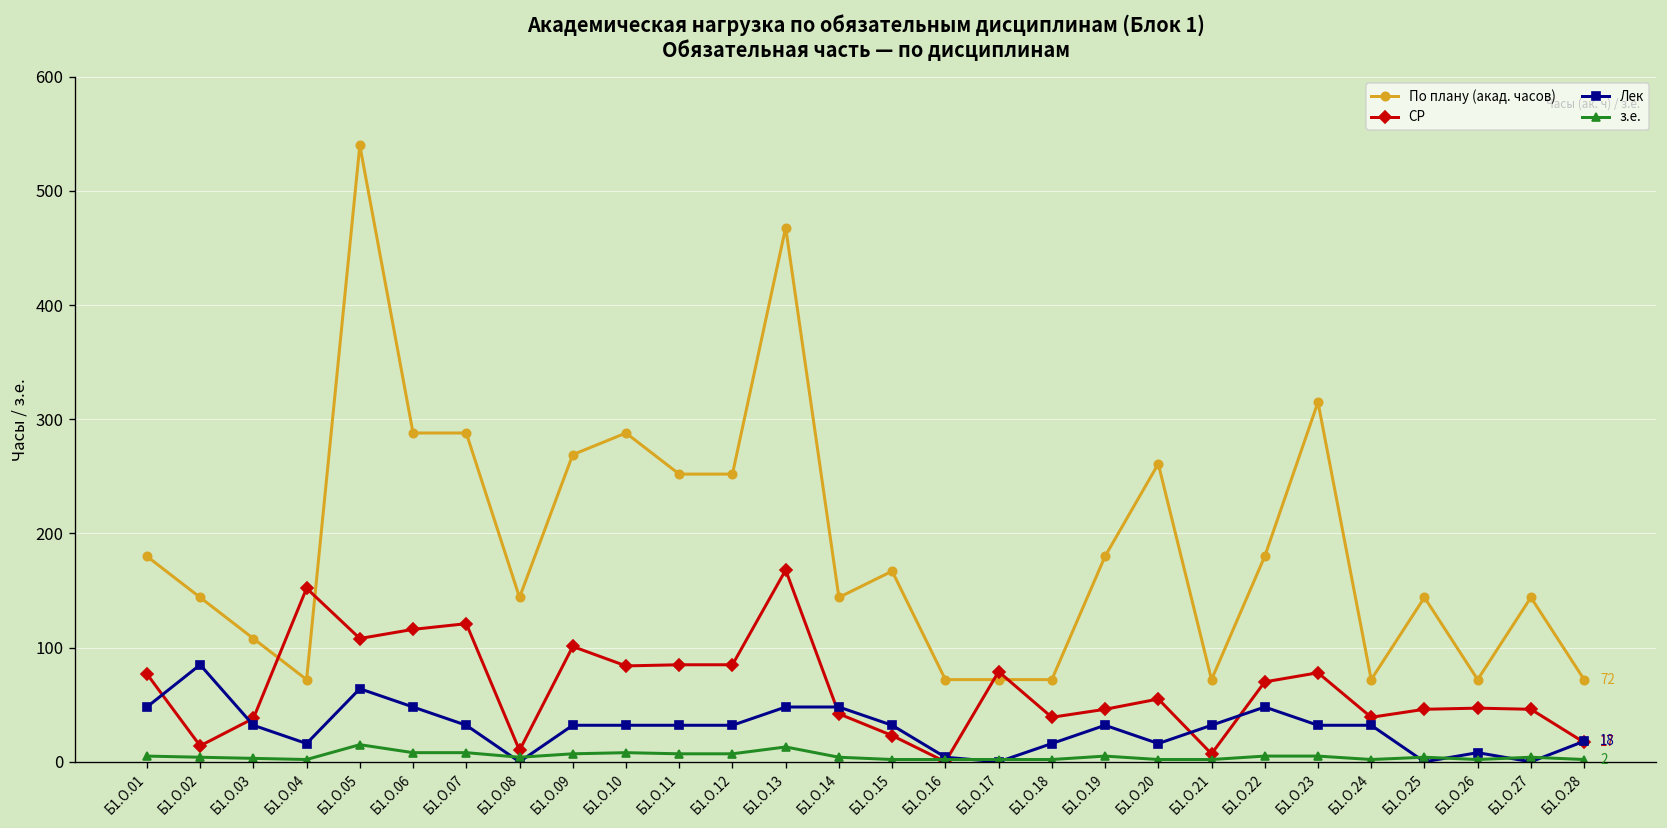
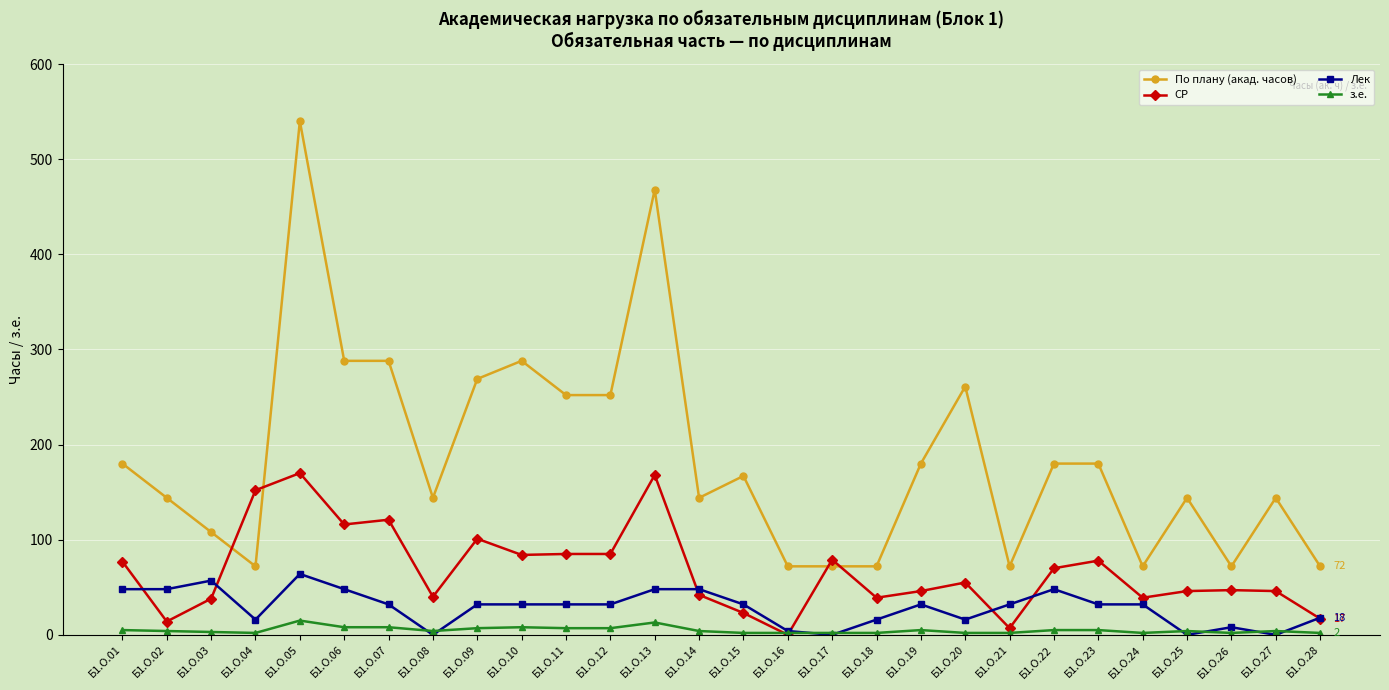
  {
    "По плану (акад. часов)": {
      "Б1.О.01": 180,
      "Б1.О.02": 140,
      "Б1.О.03": 110,
      "Б1.О.04": 70,
      "Б1.О.05": 540,
      "Б1.О.06": 290,
      "Б1.О.07": 290,
      "Б1.О.08": 140,
      "Б1.О.09": 270,
      "Б1.О.10": 290,
      "Б1.О.11": 250,
      "Б1.О.12": 250,
      "Б1.О.13": 470,
      "Б1.О.14": 140,
      "Б1.О.15": 170,
      "Б1.О.16": 70,
      "Б1.О.17": 70,
      "Б1.О.18": 70,
      "Б1.О.19": 180,
      "Б1.О.20": 260,
      "Б1.О.21": 70,
      "Б1.О.22": 180,
-     "Б1.О.23": 320,
+     "Б1.О.23": 180,
      "Б1.О.24": 70,
      "Б1.О.25": 140,
      "Б1.О.26": 70,
      "Б1.О.27": 140
    },
    "СР": {
      "Б1.О.01": 80,
      "Б1.О.02": 10,
      "Б1.О.03": 40,
      "Б1.О.04": 150,
-     "Б1.О.05": 110,
+     "Б1.О.05": 170,
      "Б1.О.06": 120,
      "Б1.О.07": 120,
-     "Б1.О.08": 10,
+     "Б1.О.08": 40,
      "Б1.О.09": 100,
      "Б1.О.10": 80,
      "Б1.О.11": 90,
      "Б1.О.12": 90,
      "Б1.О.13": 170,
      "Б1.О.14": 40,
      "Б1.О.15": 20,
      "Б1.О.17": 80,
      "Б1.О.18": 40,
      "Б1.О.19": 50,
      "Б1.О.20": 60,
      "Б1.О.21": 10,
      "Б1.О.22": 70,
      "Б1.О.23": 80,
      "Б1.О.24": 40,
      "Б1.О.25": 50,
      "Б1.О.26": 50,
      "Б1.О.27": 50
    },
    "Лек": {
      "Б1.О.01": 50,
-     "Б1.О.02": 90,
-     "Б1.О.03": 30,
+     "Б1.О.02": 50,
+     "Б1.О.03": 60,
      "Б1.О.04": 20,
      "Б1.О.05": 60,
      "Б1.О.06": 50,
      "Б1.О.07": 30,
      "Б1.О.08": 0,
      "Б1.О.09": 30,
      "Б1.О.10": 30,
      "Б1.О.11": 30,
      "Б1.О.12": 30,
      "Б1.О.13": 50,
      "Б1.О.14": 50,
      "Б1.О.15": 30,
      "Б1.О.18": 20,
      "Б1.О.19": 30,
      "Б1.О.20": 20,
      "Б1.О.21": 30,
      "Б1.О.22": 50,
      "Б1.О.23": 30,
      "Б1.О.24": 30,
      "Б1.О.25": 0,
      "Б1.О.26": 10,
      "Б1.О.27": 0
    },
    "з.е.": {
      "Б1.О.28": 2
    }
  }
